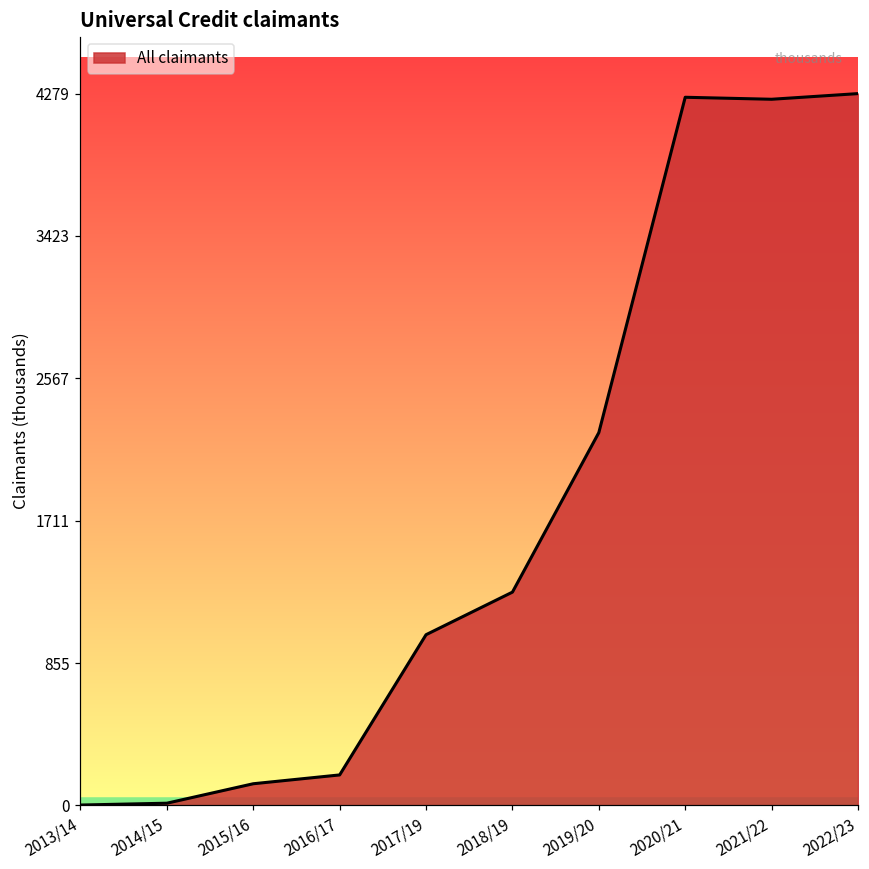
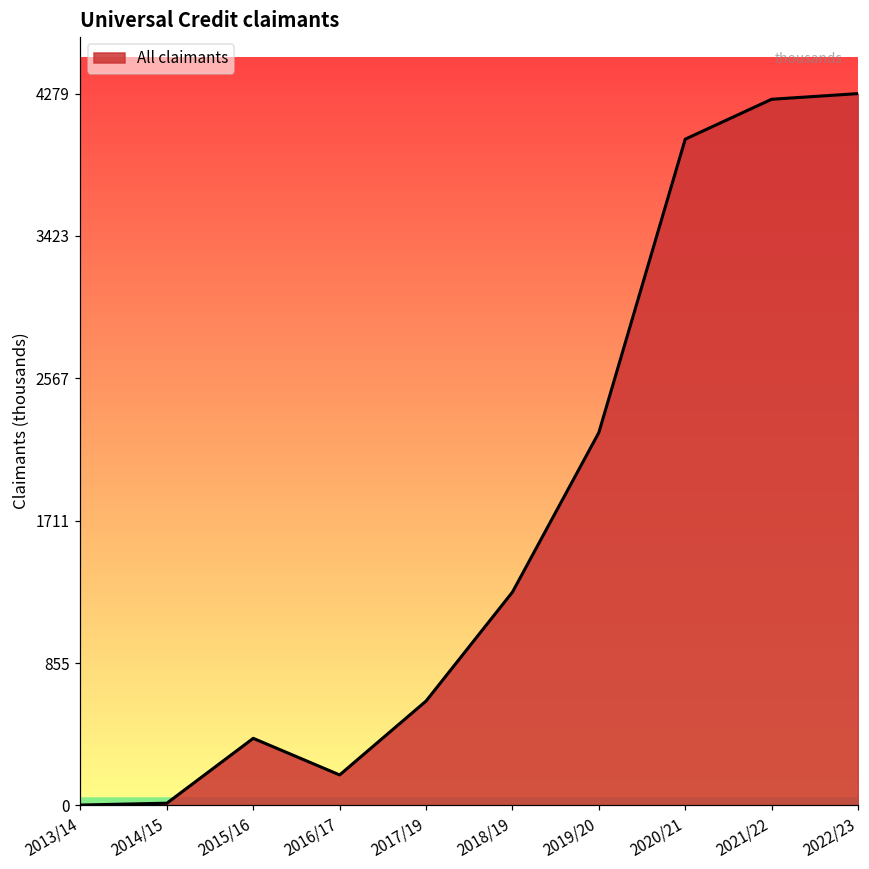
  {
-   "2015/16": 130,
+   "2015/16": 400,
    "2016/17": 180,
-   "2017/19": 1030,
+   "2017/19": 630,
    "2018/19": 1280,
    "2019/20": 2240,
-   "2020/21": 4260,
+   "2020/21": 4010,
    "2021/22": 4250,
    "2022/23": 4280
  }
